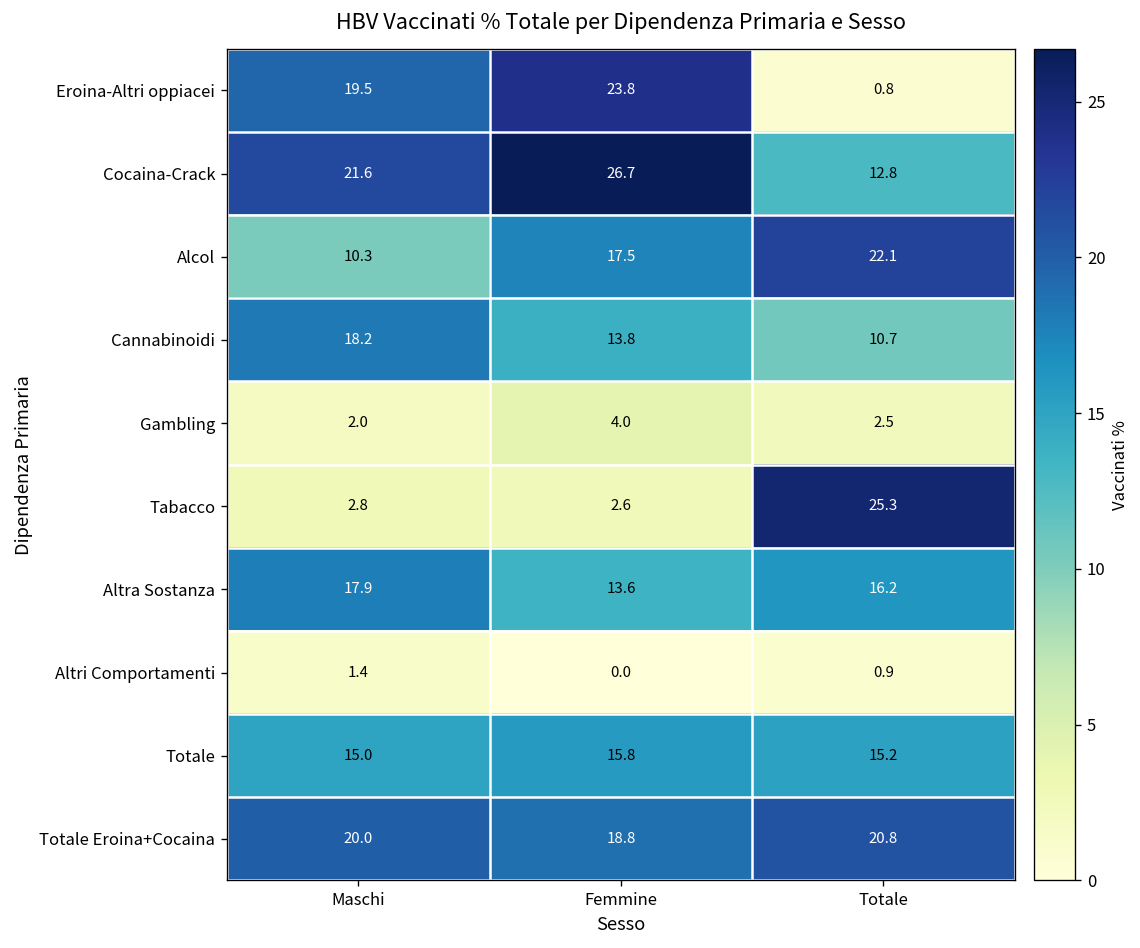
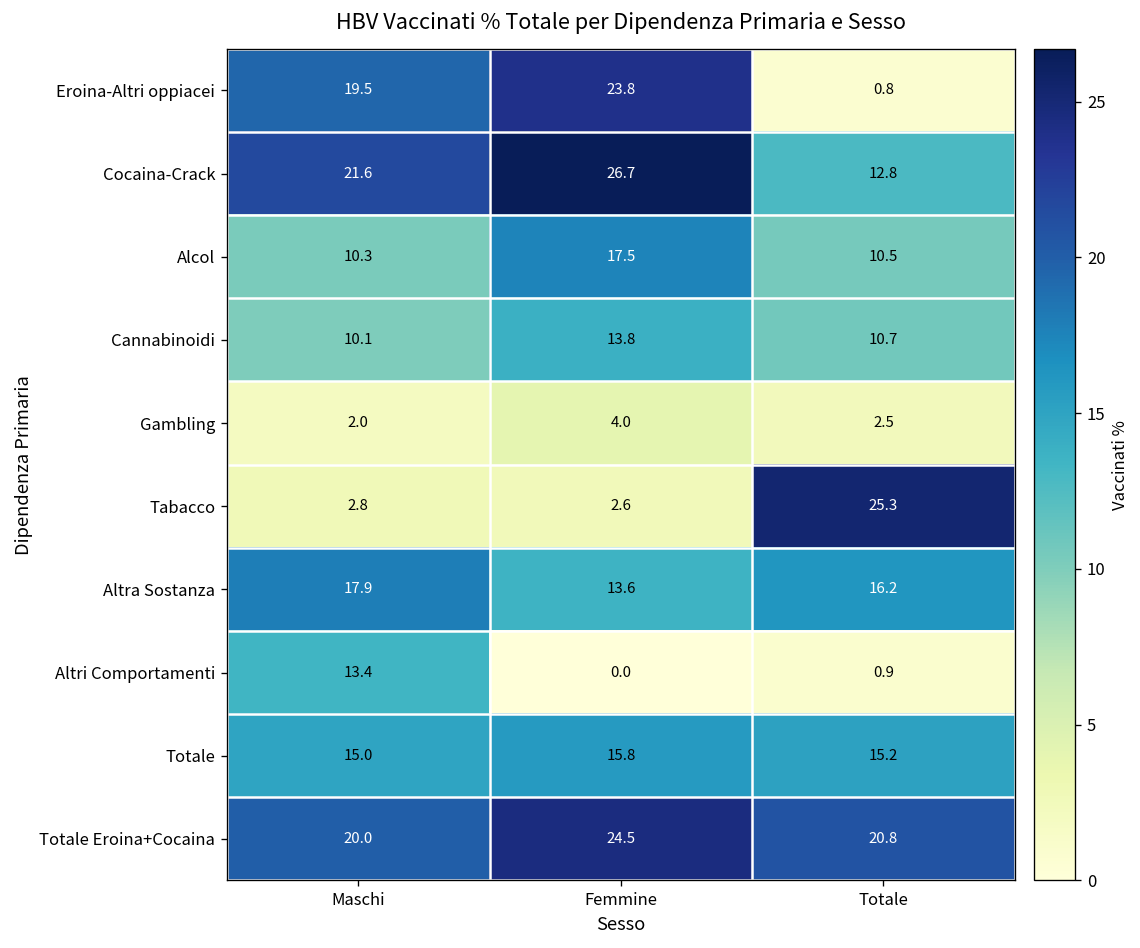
  {
    "Eroina-Altri oppiacei": {
      "Maschi": 19.5,
      "Femmine": 23.8,
      "Totale": 0.8
    },
    "Cocaina-Crack": {
      "Maschi": 21.6,
      "Femmine": 26.7,
      "Totale": 12.8
    },
    "Alcol": {
      "Maschi": 10.3,
      "Femmine": 17.5,
-     "Totale": 22.1
+     "Totale": 10.5
    },
    "Cannabinoidi": {
-     "Maschi": 18.2,
+     "Maschi": 10.1,
      "Femmine": 13.8,
      "Totale": 10.7
    },
    "Gambling": {
      "Maschi": 2.0,
      "Femmine": 4.0,
      "Totale": 2.5
    },
    "Tabacco": {
      "Maschi": 2.8,
      "Femmine": 2.6,
      "Totale": 25.3
    },
    "Altra Sostanza": {
      "Maschi": 17.9,
      "Femmine": 13.6,
      "Totale": 16.2
    },
    "Altri Comportamenti": {
-     "Maschi": 1.4,
+     "Maschi": 13.4,
      "Femmine": 0.0,
      "Totale": 0.9
    },
    "Totale": {
      "Maschi": 15.0,
      "Femmine": 15.8,
      "Totale": 15.2
    },
    "Totale Eroina+Cocaina": {
      "Maschi": 20.0,
-     "Femmine": 18.8,
+     "Femmine": 24.5,
      "Totale": 20.8
    }
  }
